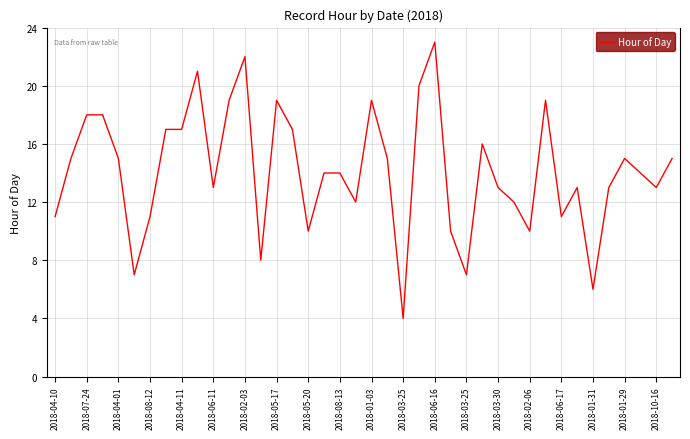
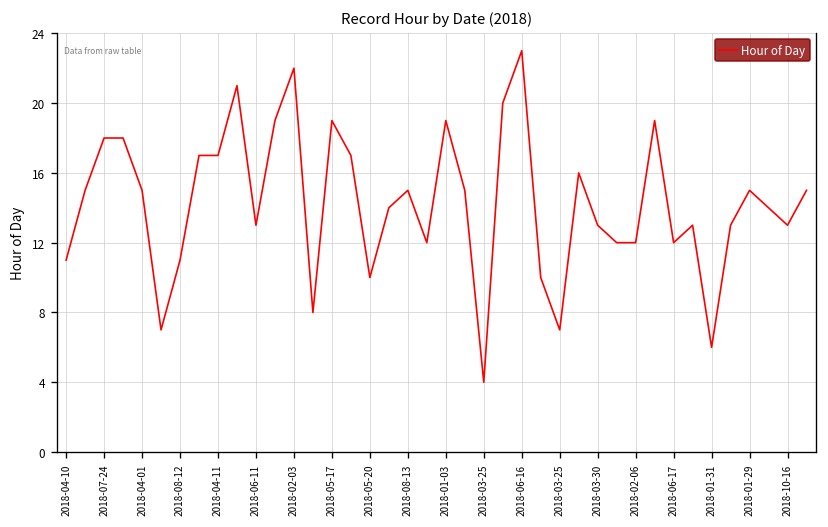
  {
    "2018-04-01": 15,
    "2018-08-12": 11,
    "2018-06-11": 13,
    "2018-02-03": 22,
    "2018-05-20": 10,
-   "2018-08-13": 14,
+   "2018-08-13": 15,
    "2018-01-03": 19,
    "2018-06-16": 23,
    "2018-03-30": 13,
-   "2018-02-06": 10,
-   "2018-06-17": 11,
+   "2018-02-06": 12,
+   "2018-06-17": 12,
    "2018-01-31": 6,
    "2018-10-16": 13
  }
